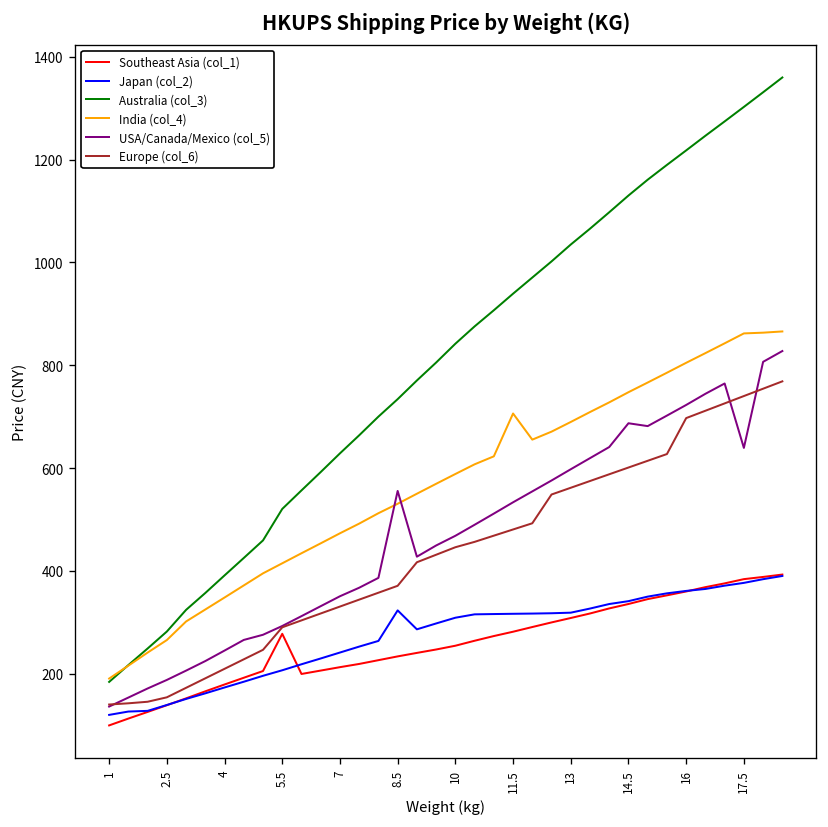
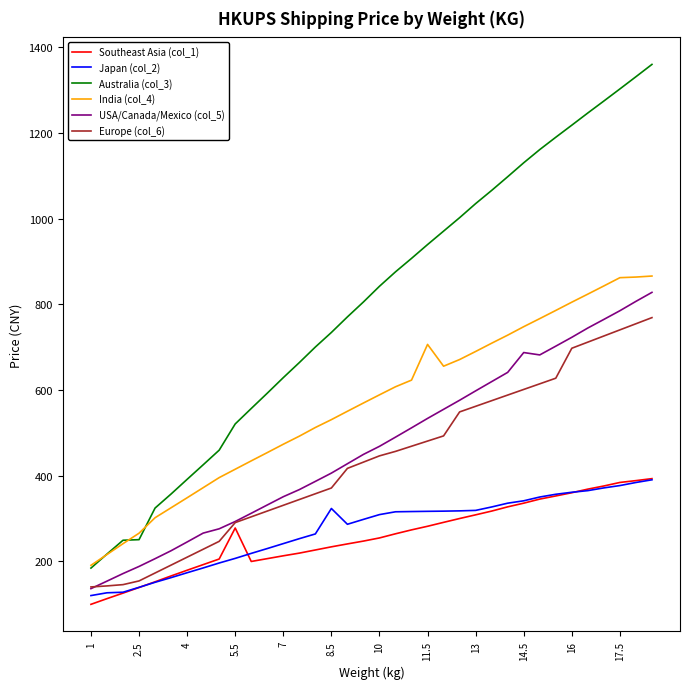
  {
    "Southeast Asia (col_1)": {
      "5.5": 280,
      "8.5": 230,
      "11.5": 280,
      "17.5": 380
    },
    "Japan (col_2)": {
      "5.5": 210,
      "8.5": 320,
      "11.5": 320,
      "17.5": 380
    },
    "Australia (col_3)": {
-     "2.5": 280,
+     "2.5": 250,
      "5.5": 520,
      "8.5": 730,
      "11.5": 940,
      "14.5": 1130,
      "17.5": 1300
    },
    "India (col_4)": {
      "2.5": 270,
      "5.5": 410,
      "8.5": 530,
      "11.5": 710,
      "14.5": 750,
      "17.5": 860
    },
    "USA/Canada/Mexico (col_5)": {
      "2.5": 190,
-     "8.5": 560,
+     "8.5": 410,
      "11.5": 530,
      "14.5": 690,
-     "17.5": 640
+     "17.5": 780
    },
    "Europe (col_6)": {
      "2.5": 150,
      "8.5": 370,
      "11.5": 480,
      "14.5": 600,
      "17.5": 740
    }
  }
